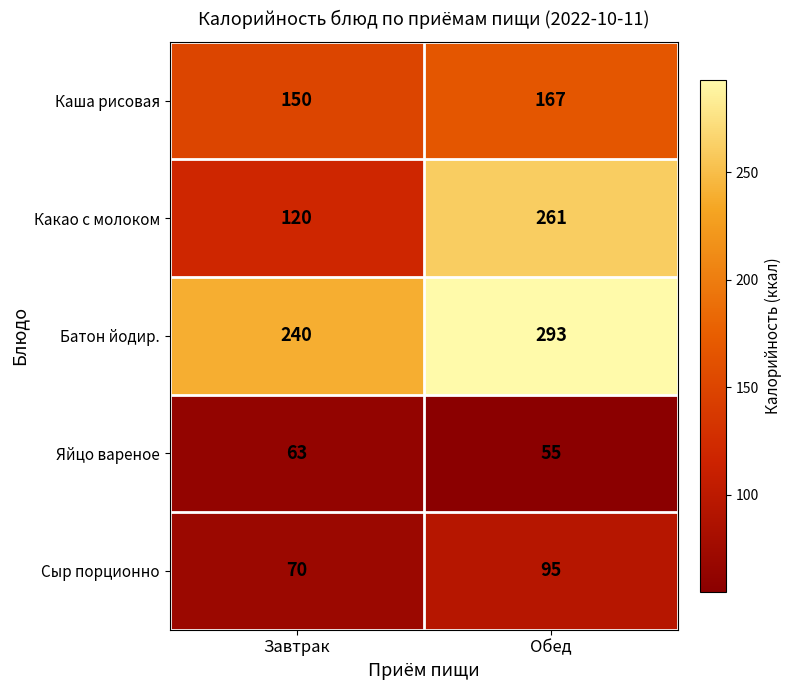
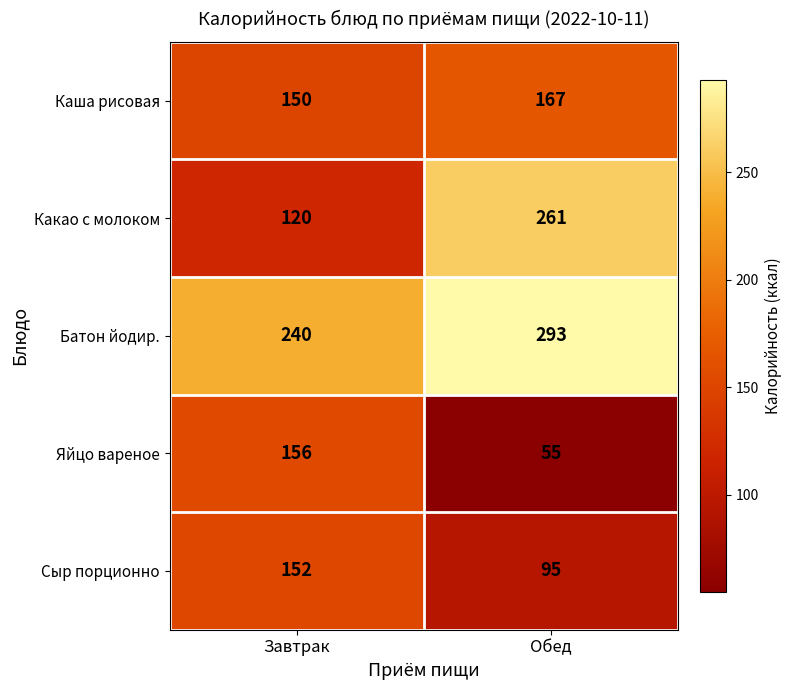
  {
    "Каша рисовая": {
      "Завтрак": 150,
      "Обед": 167
    },
    "Какао с молоком": {
      "Завтрак": 120,
      "Обед": 261
    },
    "Батон йодир.": {
      "Завтрак": 240,
      "Обед": 293
    },
    "Яйцо вареное": {
-     "Завтрак": 63,
+     "Завтрак": 156,
      "Обед": 55
    },
    "Сыр порционно": {
-     "Завтрак": 70,
+     "Завтрак": 152,
      "Обед": 95
    }
  }
